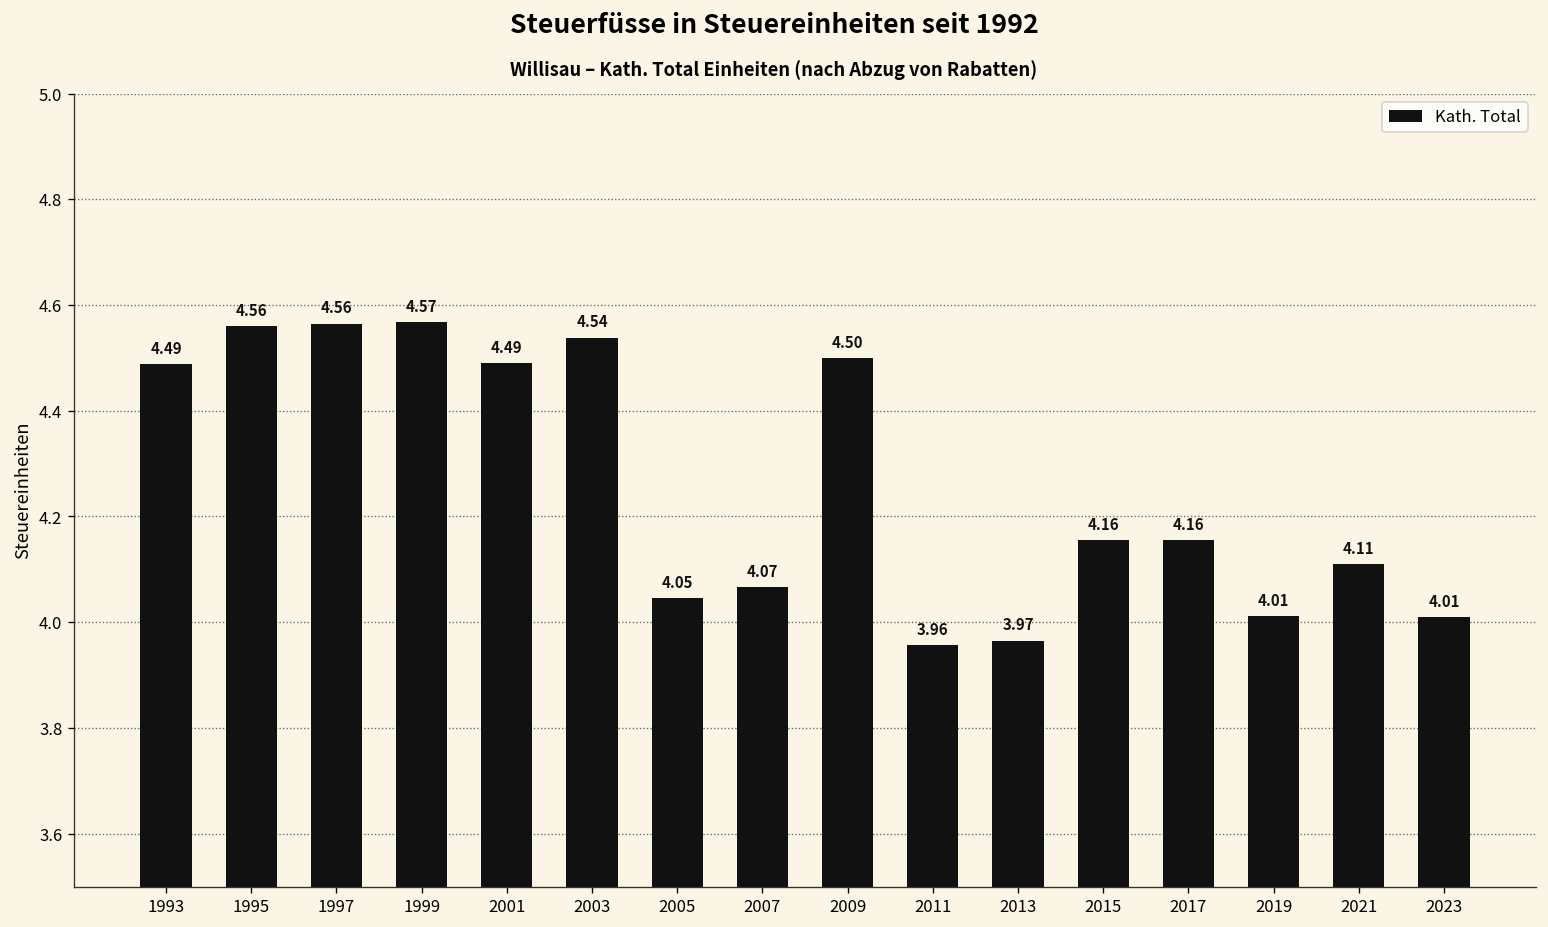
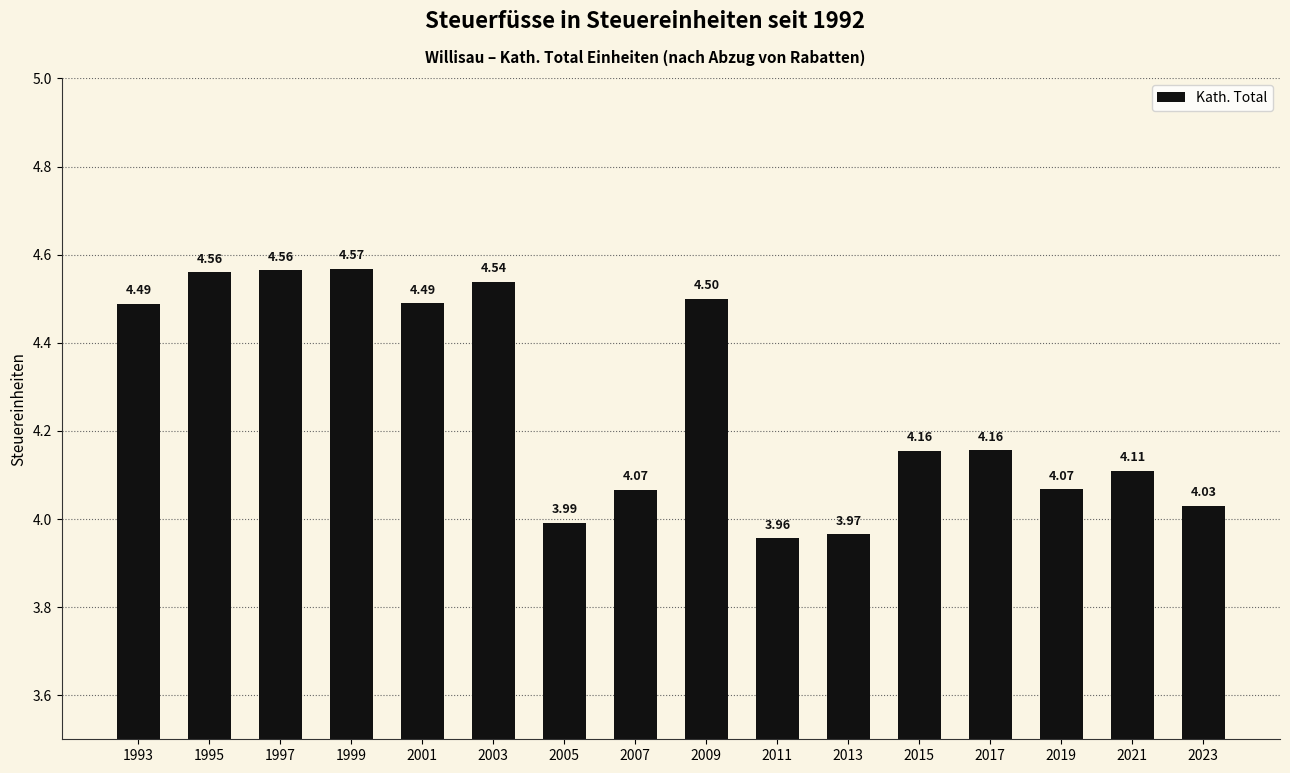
  {
    "1993": 4.49,
    "1995": 4.56,
    "1997": 4.56,
    "1999": 4.57,
    "2001": 4.49,
    "2003": 4.54,
-   "2005": 4.05,
+   "2005": 3.99,
    "2007": 4.07,
    "2009": 4.50,
    "2011": 3.96,
    "2013": 3.97,
    "2015": 4.16,
    "2017": 4.16,
-   "2019": 4.01,
+   "2019": 4.07,
    "2021": 4.11,
-   "2023": 4.01
+   "2023": 4.03
  }
